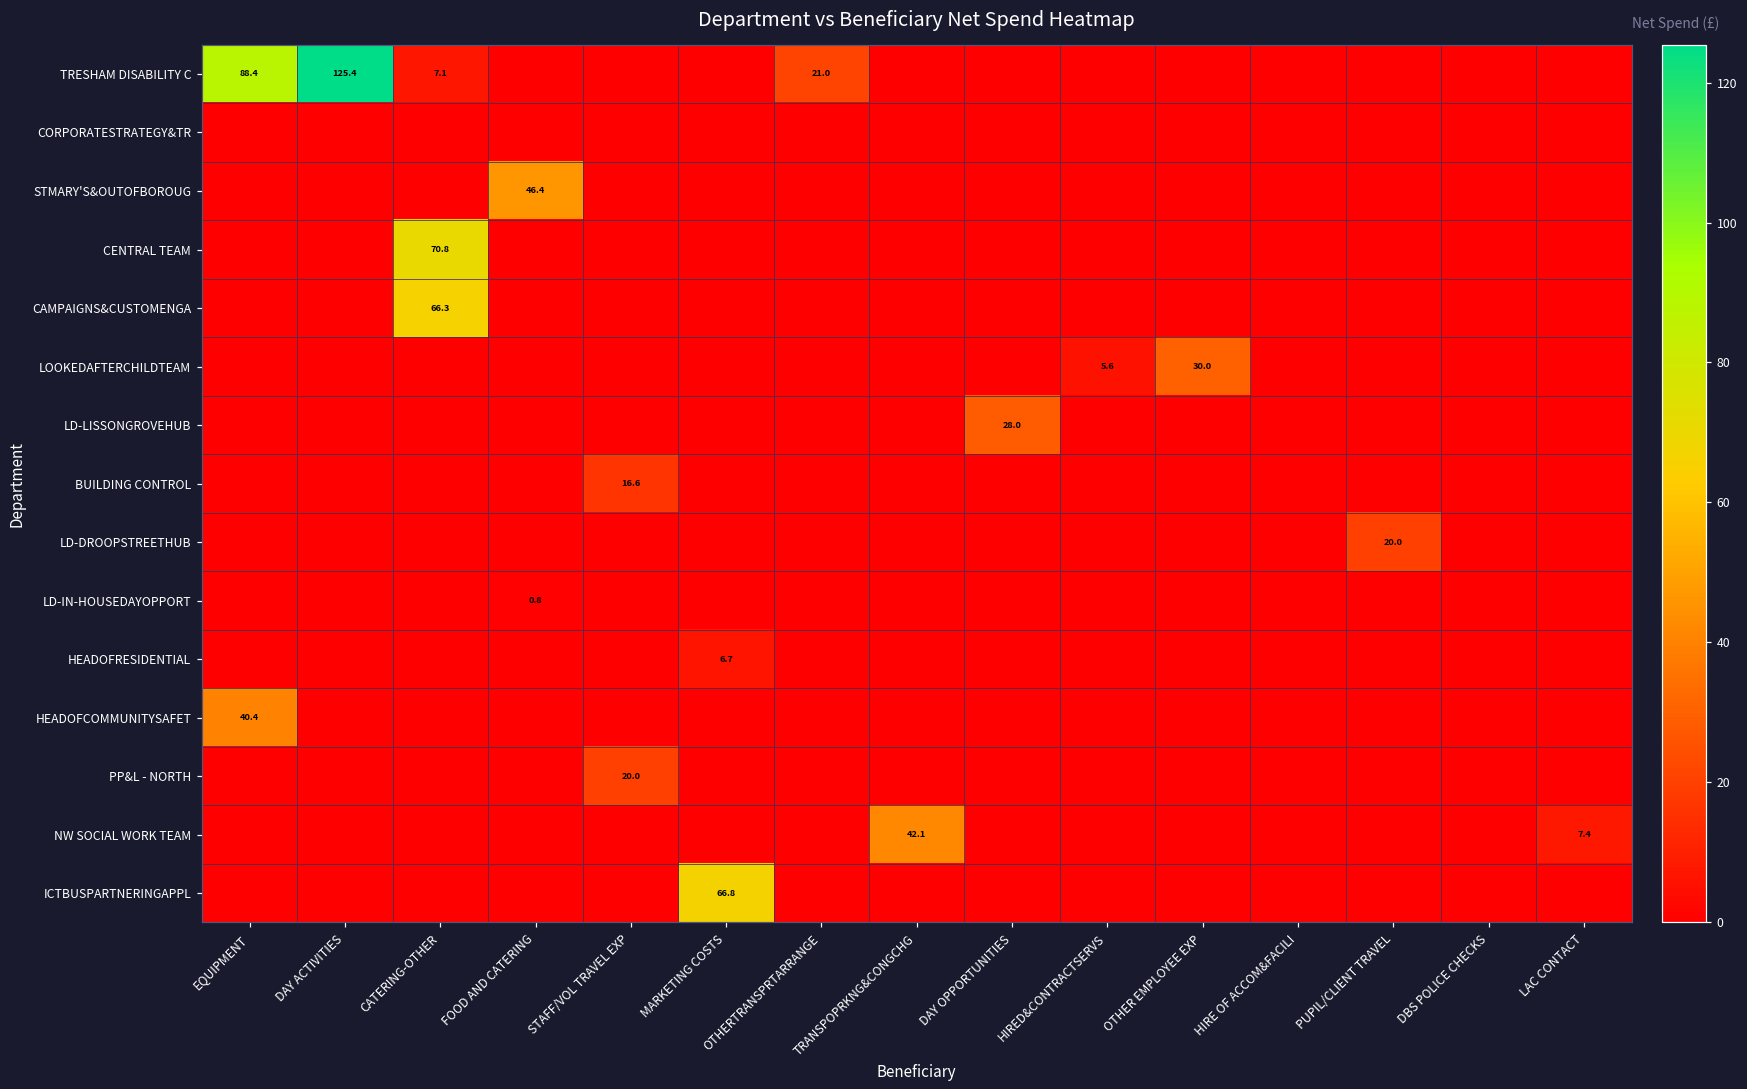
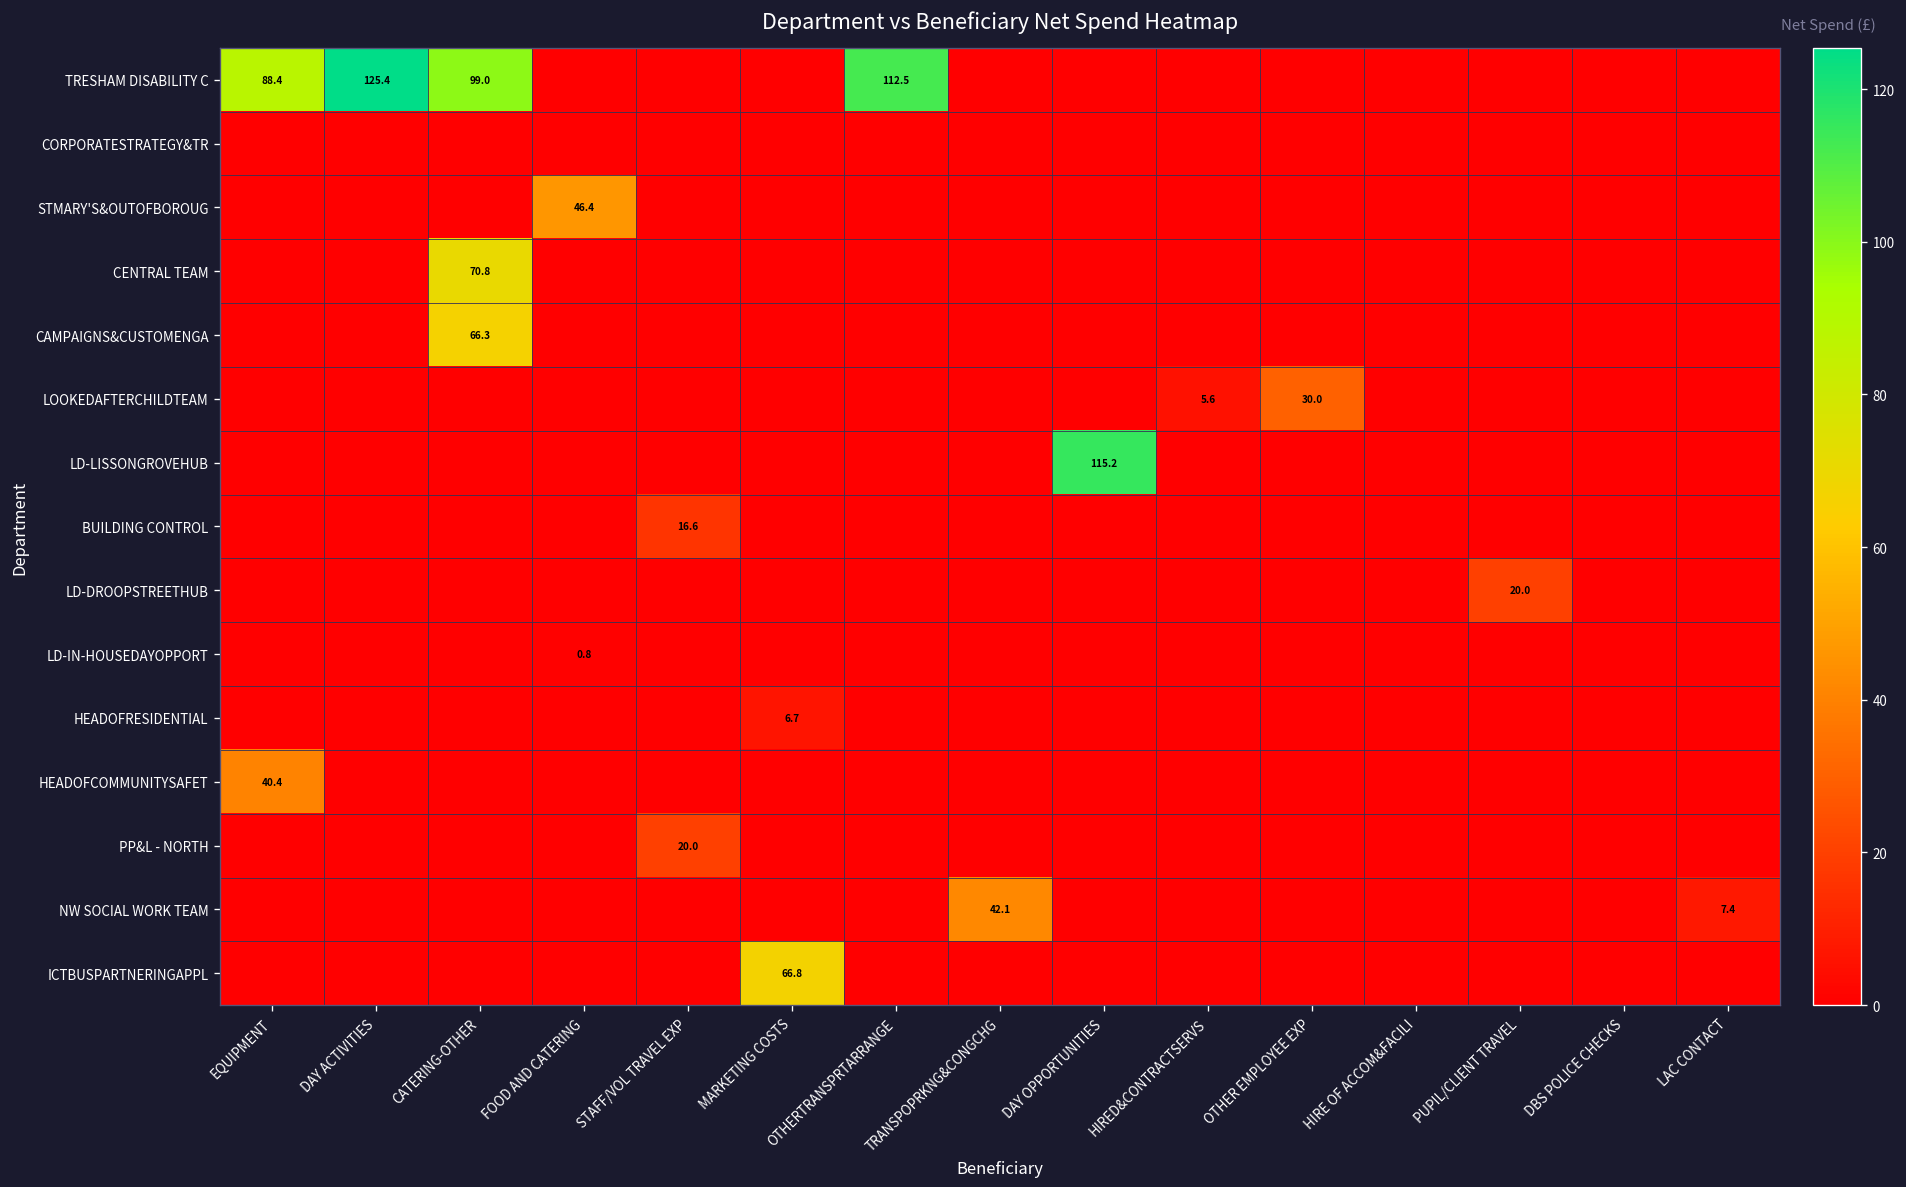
  {
    "TRESHAM DISABILITY C": {
      "EQUIPMENT": 88.4,
      "DAY ACTIVITIES": 125.4,
-     "CATERING-OTHER": 7.1,
-     "OTHERTRANSPRTARRANGE": 21.0
+     "CATERING-OTHER": 99.0,
+     "OTHERTRANSPRTARRANGE": 112.5
    },
    "STMARY'S&OUTOFBOROUG": {
      "FOOD AND CATERING": 46.4
    },
    "CENTRAL TEAM": {
      "CATERING-OTHER": 70.8
    },
    "CAMPAIGNS&CUSTOMENGA": {
      "CATERING-OTHER": 66.3
    },
    "LOOKEDAFTERCHILDTEAM": {
      "HIRED&CONTRACTSERVS": 5.6,
      "OTHER EMPLOYEE EXP": 30.0
    },
    "LD-LISSONGROVEHUB": {
-     "DAY OPPORTUNITIES": 28.0
+     "DAY OPPORTUNITIES": 115.2
    },
    "BUILDING CONTROL": {
      "STAFF/VOL TRAVEL EXP": 16.6
    },
    "LD-DROOPSTREETHUB": {
      "PUPIL/CLIENT TRAVEL": 20.0
    },
    "LD-IN-HOUSEDAYOPPORT": {
      "FOOD AND CATERING": 0.8
    },
    "HEADOFRESIDENTIAL": {
      "MARKETING COSTS": 6.7
    },
    "HEADOFCOMMUNITYSAFET": {
      "EQUIPMENT": 40.4
    },
    "PP&L - NORTH": {
      "STAFF/VOL TRAVEL EXP": 20.0
    },
    "NW SOCIAL WORK TEAM": {
      "TRANSPOPRKNG&CONGCHG": 42.1,
      "LAC CONTACT": 7.4
    },
    "ICTBUSPARTNERINGAPPL": {
      "MARKETING COSTS": 66.8
    }
  }
